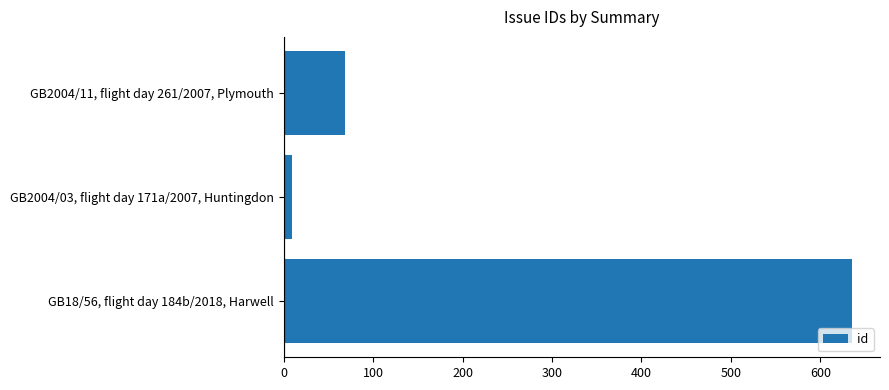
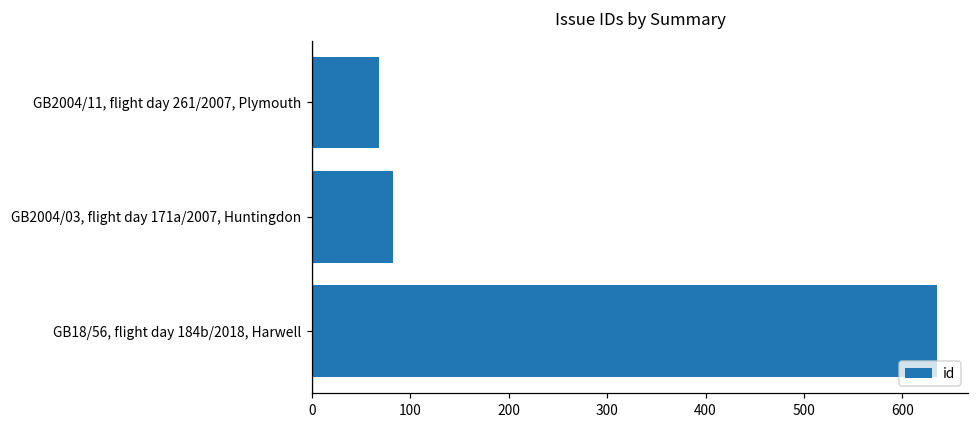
  {
    "GB2004/11, flight day 261/2007, Plymouth": 70,
-   "GB2004/03, flight day 171a/2007, Huntingdon": 10,
+   "GB2004/03, flight day 171a/2007, Huntingdon": 80,
    "GB18/56, flight day 184b/2018, Harwell": 640
  }
